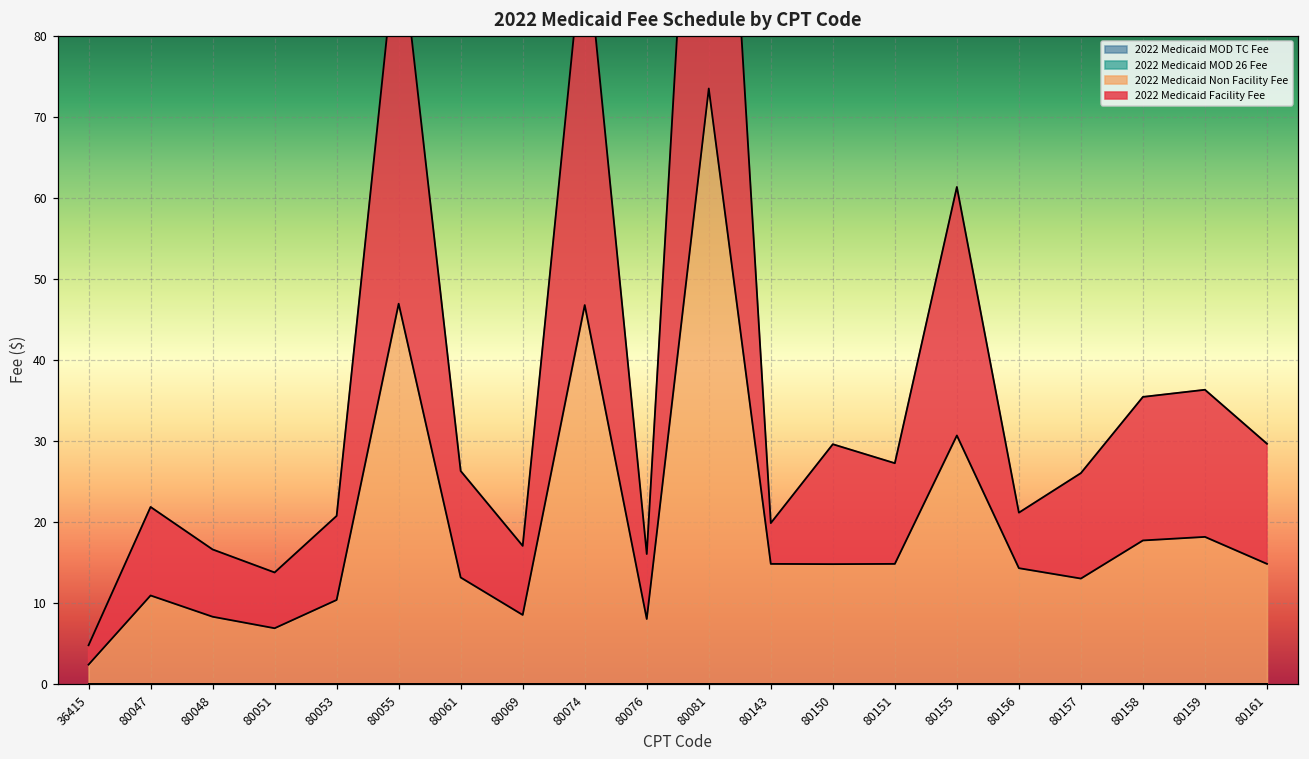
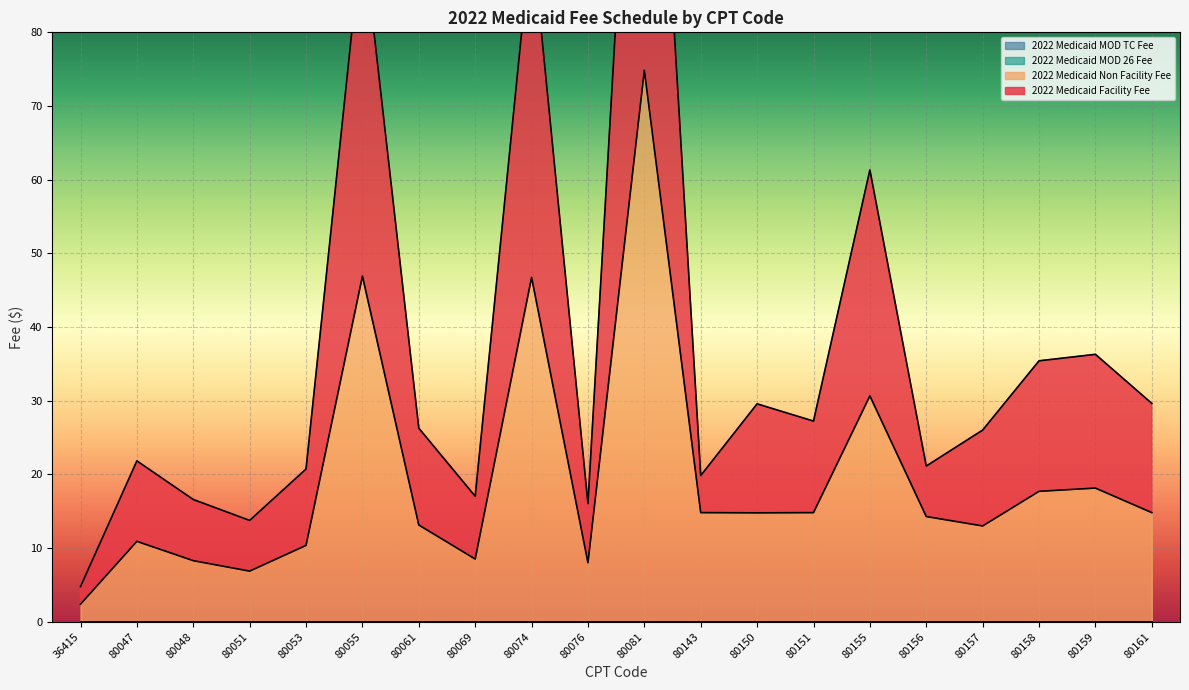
  {
    "2022 Medicaid MOD 26 Fee": {
      "36415": 0,
      "80047": 0,
      "80048": 0,
      "80051": 0,
      "80053": 0,
      "80055": 0,
      "80061": 0,
      "80069": 0,
      "80074": 0,
      "80076": 0,
      "80081": 0,
      "80143": 0,
      "80150": 0,
      "80151": 0,
      "80155": 0,
      "80156": 0,
      "80157": 0,
      "80158": 0,
      "80159": 0,
      "80161": 0
    },
    "2022 Medicaid Non Facility Fee": {
      "36415": 2,
      "80047": 11,
      "80048": 8,
      "80051": 7,
      "80053": 10,
      "80055": 47,
      "80061": 13,
      "80069": 9,
      "80074": 47,
      "80076": 8,
-     "80081": 73,
+     "80081": 75,
      "80143": 15,
      "80150": 15,
      "80151": 15,
      "80155": 31,
      "80156": 14,
      "80157": 13,
      "80158": 18,
      "80159": 18,
      "80161": 15
    },
    "2022 Medicaid Facility Fee": {
      "36415": 2,
      "80047": 11,
      "80048": 8,
      "80051": 7,
      "80053": 10,
      "80061": 13,
      "80069": 9,
      "80076": 8,
      "80143": 5,
      "80150": 15,
      "80151": 12,
      "80155": 31,
      "80156": 7,
      "80157": 13,
      "80158": 18,
      "80159": 18,
      "80161": 15
    }
  }
